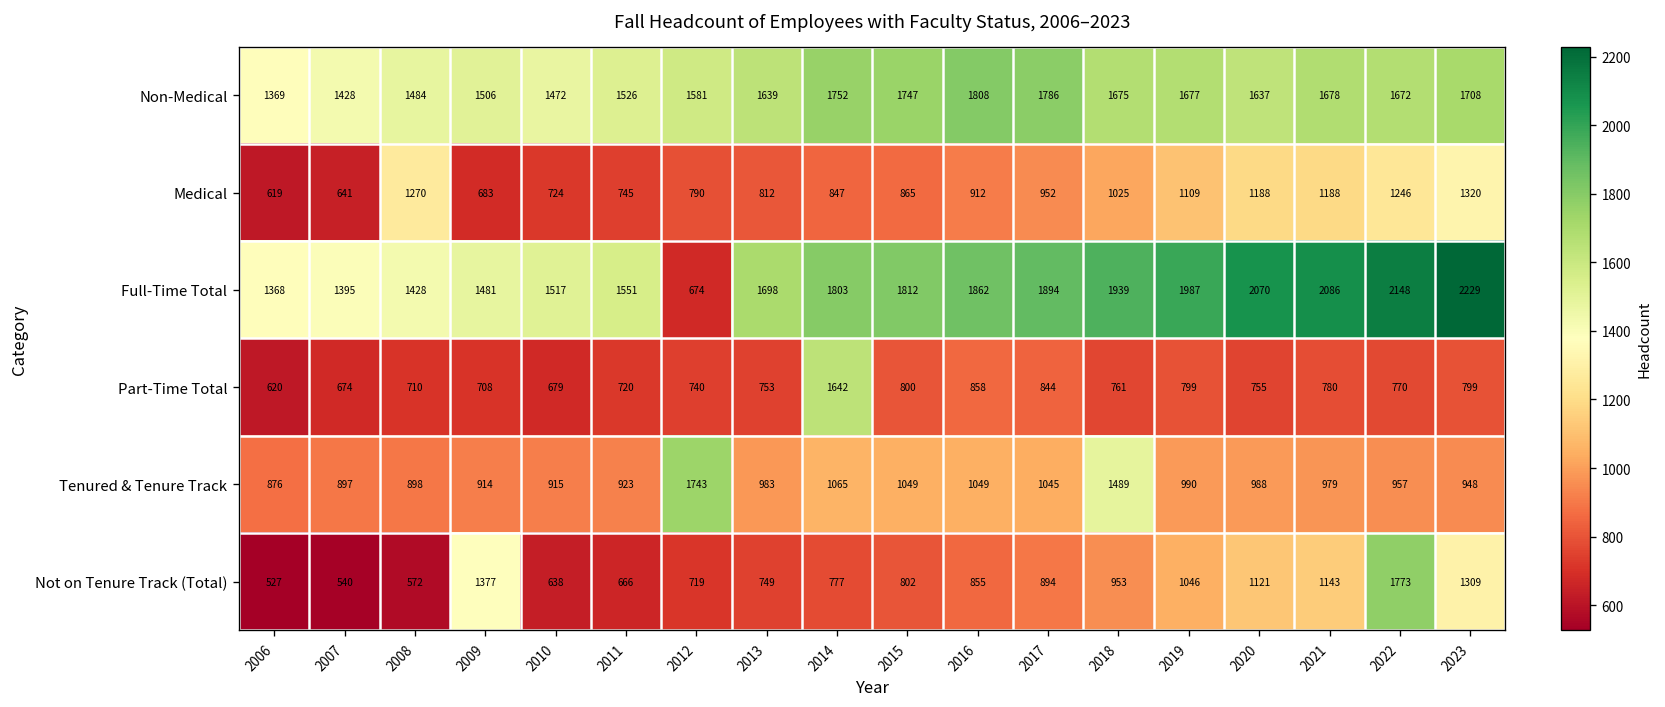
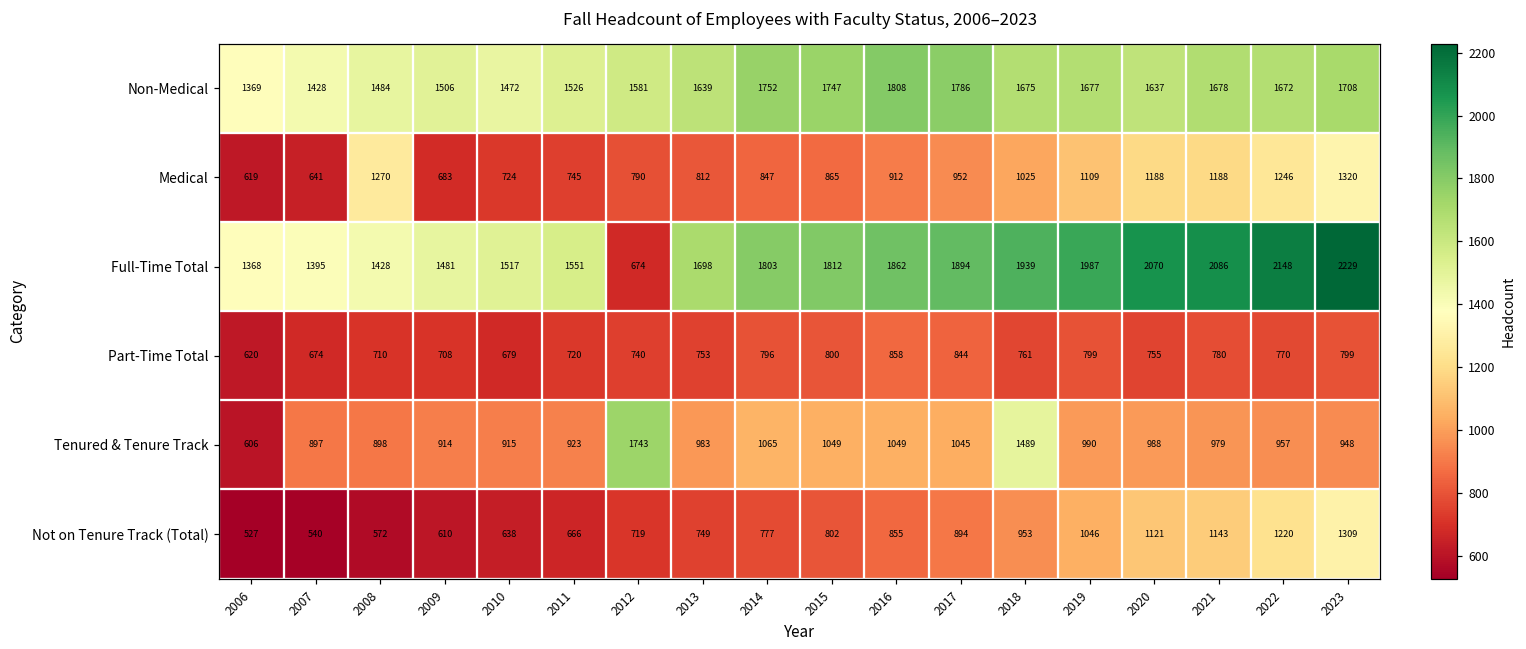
  {
    "Non-Medical": {
      "2006": 1369,
      "2007": 1428,
      "2008": 1484,
      "2009": 1506,
      "2010": 1472,
      "2011": 1526,
      "2012": 1581,
      "2013": 1639,
      "2014": 1752,
      "2015": 1747,
      "2016": 1808,
      "2017": 1786,
      "2018": 1675,
      "2019": 1677,
      "2020": 1637,
      "2021": 1678,
      "2022": 1672,
      "2023": 1708
    },
    "Medical": {
      "2006": 619,
      "2007": 641,
      "2008": 1270,
      "2009": 683,
      "2010": 724,
      "2011": 745,
      "2012": 790,
      "2013": 812,
      "2014": 847,
      "2015": 865,
      "2016": 912,
      "2017": 952,
      "2018": 1025,
      "2019": 1109,
      "2020": 1188,
      "2021": 1188,
      "2022": 1246,
      "2023": 1320
    },
    "Full-Time Total": {
      "2006": 1368,
      "2007": 1395,
      "2008": 1428,
      "2009": 1481,
      "2010": 1517,
      "2011": 1551,
      "2012": 674,
      "2013": 1698,
      "2014": 1803,
      "2015": 1812,
      "2016": 1862,
      "2017": 1894,
      "2018": 1939,
      "2019": 1987,
      "2020": 2070,
      "2021": 2086,
      "2022": 2148,
      "2023": 2229
    },
    "Part-Time Total": {
      "2006": 620,
      "2007": 674,
      "2008": 710,
      "2009": 708,
      "2010": 679,
      "2011": 720,
      "2012": 740,
      "2013": 753,
-     "2014": 1642,
+     "2014": 796,
      "2015": 800,
      "2016": 858,
      "2017": 844,
      "2018": 761,
      "2019": 799,
      "2020": 755,
      "2021": 780,
      "2022": 770,
      "2023": 799
    },
    "Tenured & Tenure Track": {
-     "2006": 876,
+     "2006": 606,
      "2007": 897,
      "2008": 898,
      "2009": 914,
      "2010": 915,
      "2011": 923,
      "2012": 1743,
      "2013": 983,
      "2014": 1065,
      "2015": 1049,
      "2016": 1049,
      "2017": 1045,
      "2018": 1489,
      "2019": 990,
      "2020": 988,
      "2021": 979,
      "2022": 957,
      "2023": 948
    },
    "Not on Tenure Track (Total)": {
      "2006": 527,
      "2007": 540,
      "2008": 572,
-     "2009": 1377,
+     "2009": 610,
      "2010": 638,
      "2011": 666,
      "2012": 719,
      "2013": 749,
      "2014": 777,
      "2015": 802,
      "2016": 855,
      "2017": 894,
      "2018": 953,
      "2019": 1046,
      "2020": 1121,
      "2021": 1143,
-     "2022": 1773,
+     "2022": 1220,
      "2023": 1309
    }
  }
